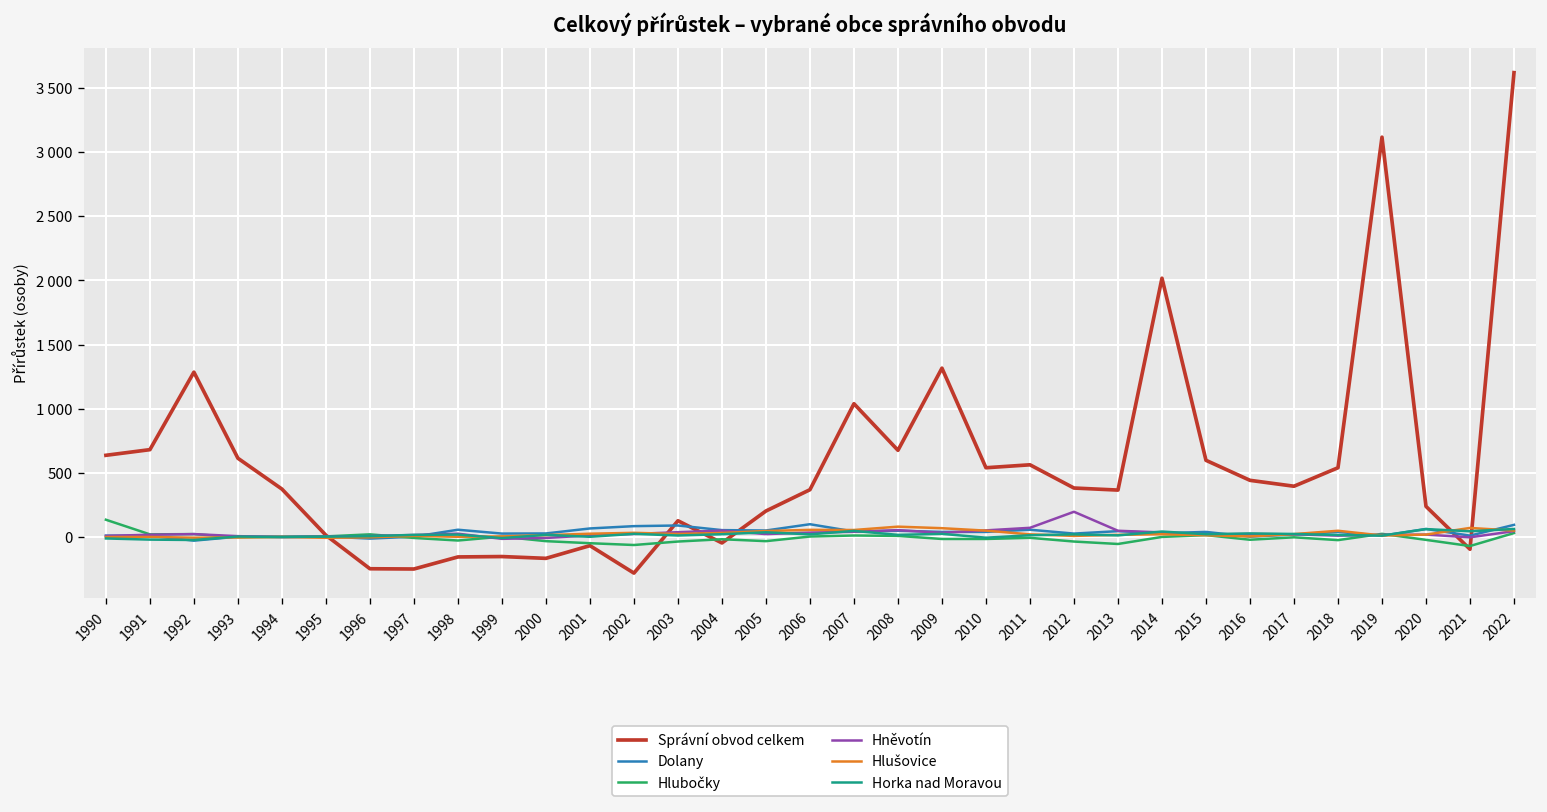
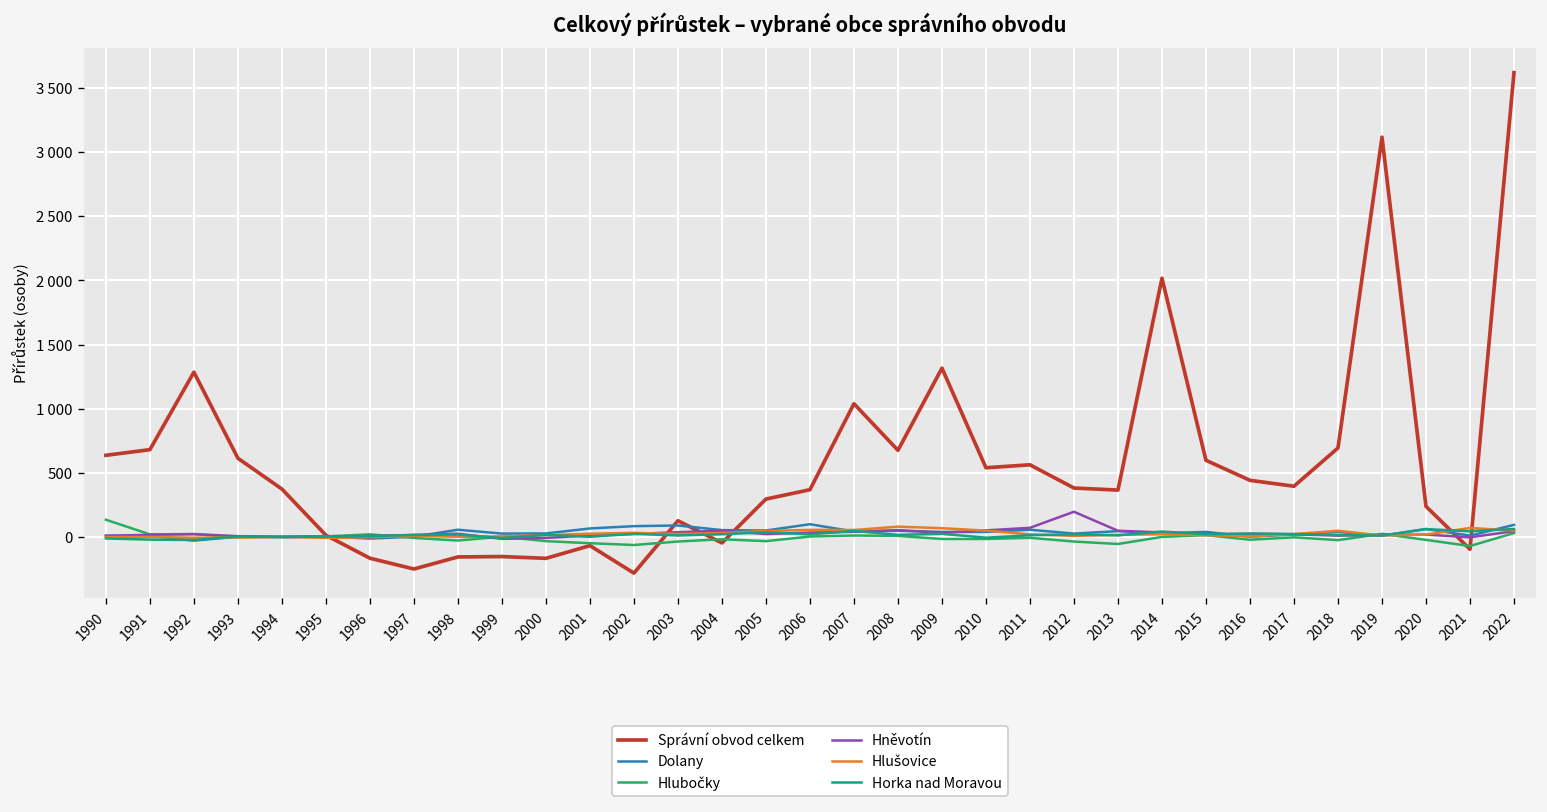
  {
    "Správní obvod celkem": {
      "1990": 640,
      "1991": 680,
      "1992": 1290,
      "1993": 610,
      "1994": 370,
-     "1996": -250,
+     "1996": -170,
      "1997": -250,
      "1998": -160,
      "1999": -150,
      "2000": -170,
      "2002": -280,
      "2003": 130,
      "2004": -50,
-     "2005": 200,
+     "2005": 300,
      "2006": 370,
      "2007": 1040,
      "2008": 680,
      "2009": 1320,
      "2010": 540,
      "2011": 560,
      "2012": 380,
      "2013": 370,
      "2014": 2020,
      "2015": 600,
      "2016": 440,
      "2017": 400,
-     "2018": 540,
+     "2018": 690,
      "2019": 3120,
      "2020": 240,
      "2021": -100,
      "2022": 3620
    },
    "Dolany": {
      "1998": 60,
      "2001": 70,
      "2002": 90,
      "2003": 90,
      "2006": 100,
      "2022": 100
    },
    "Hněvotín": {
      "2012": 200
    },
    "Hlušovice": {
      "2008": 80,
      "2009": 70,
      "2021": 70
    }
  }
